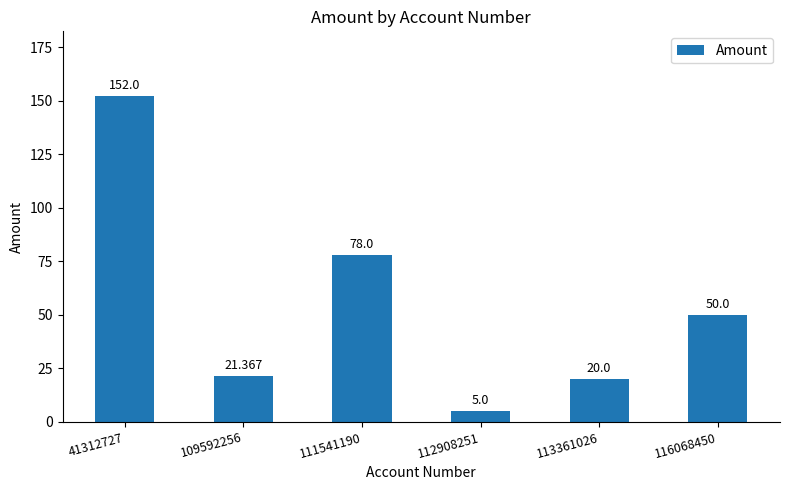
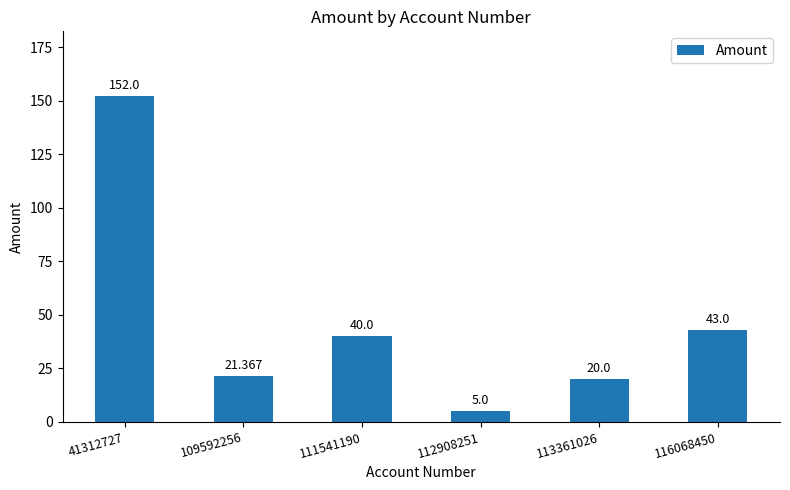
  {
    "41312727": 152.0,
    "109592256": 21.367,
-   "111541190": 78.0,
+   "111541190": 40.0,
    "112908251": 5.0,
    "113361026": 20.0,
-   "116068450": 50.0
+   "116068450": 43.0
  }
